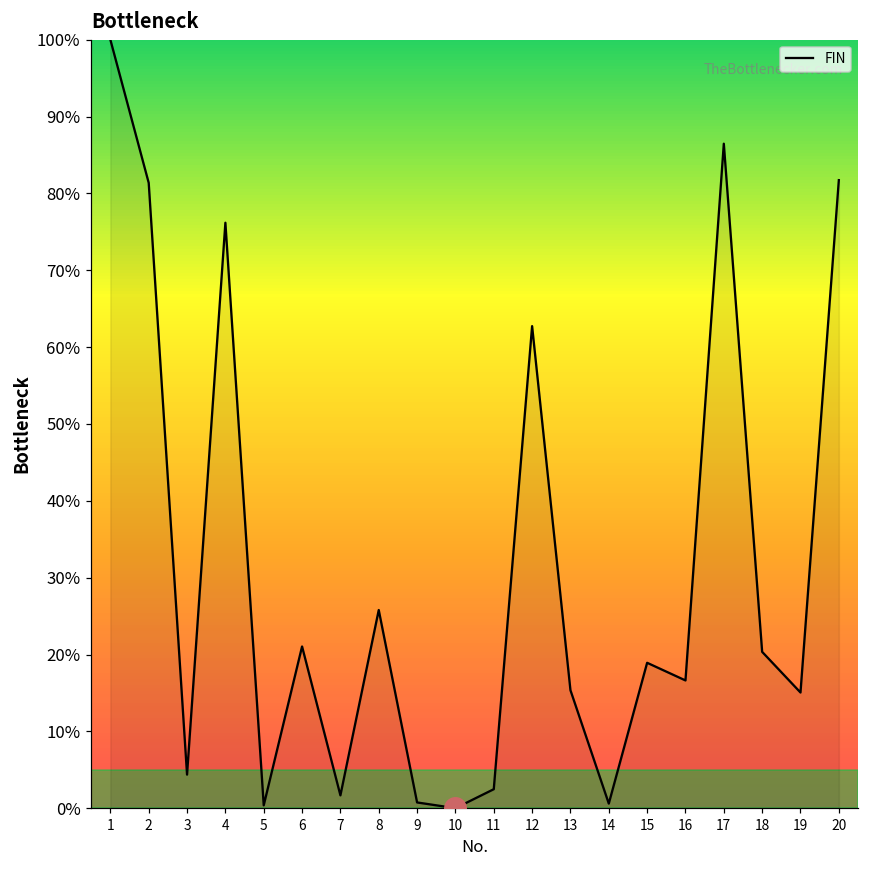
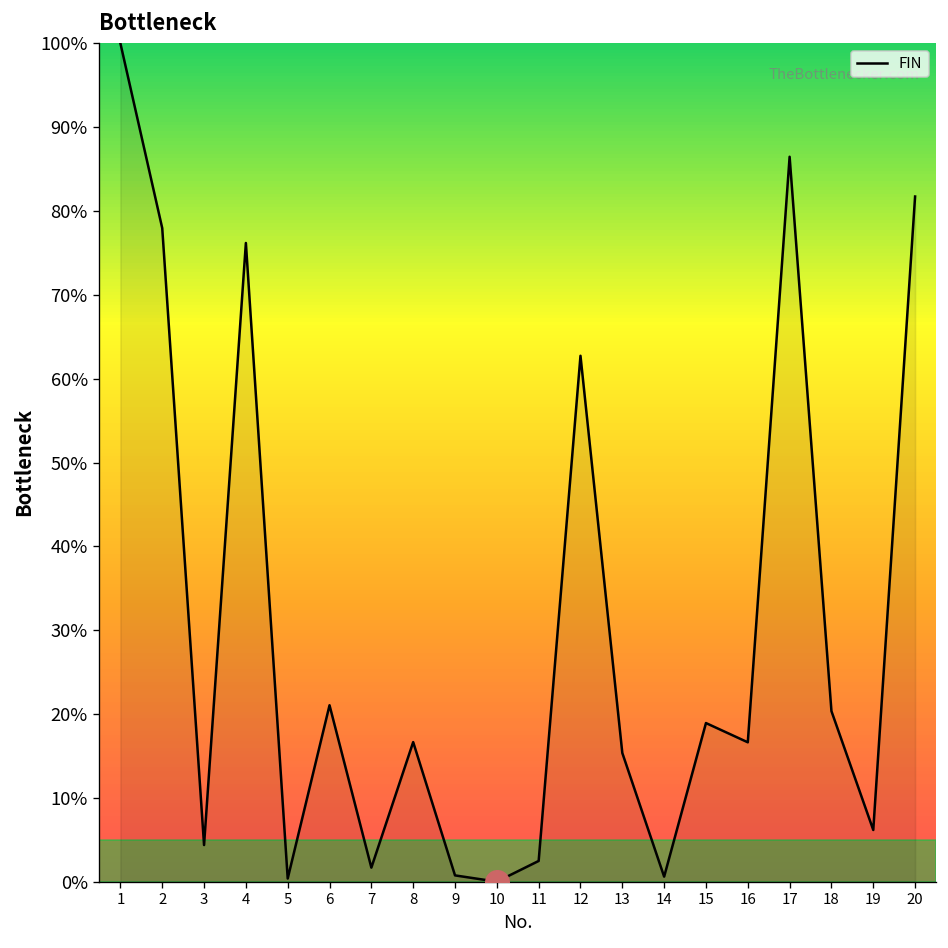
  {
    "FIN": {
      "1": "100%",
-     "2": "81%",
+     "2": "78%",
      "4": "76%",
      "6": "21%",
-     "8": "26%",
+     "8": "17%",
      "12": "63%",
      "13": "15%",
      "15": "19%",
      "16": "17%",
      "17": "86%",
      "18": "20%",
-     "19": "15%",
+     "19": "6%",
      "20": "82%"
    }
  }
